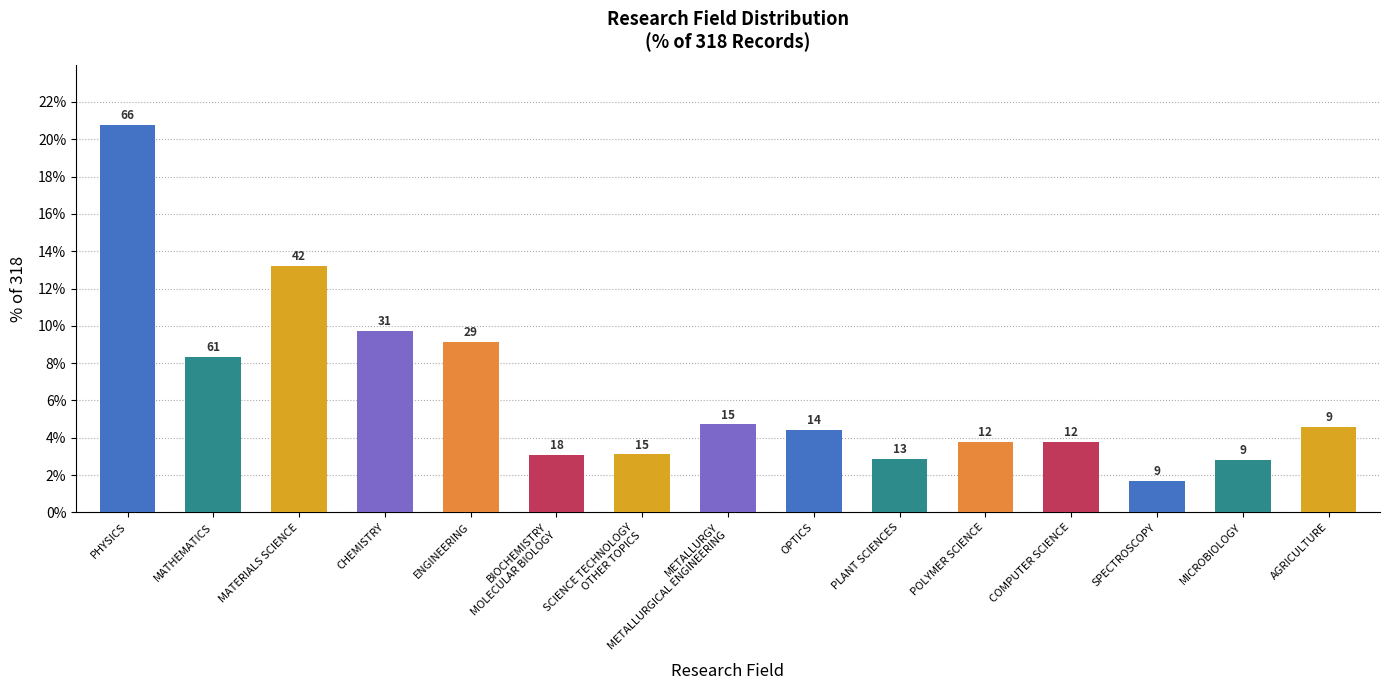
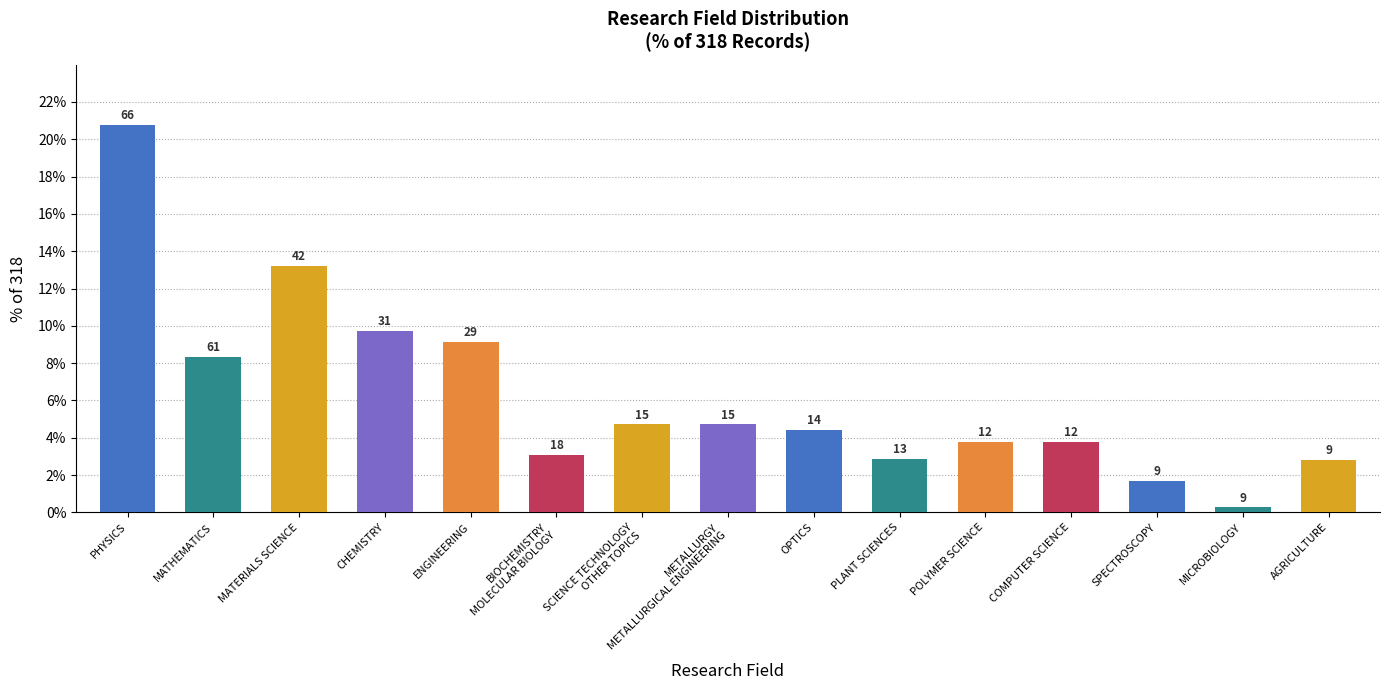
  {
-   "SCIENCE TECHNOLOGY OTHER TOPICS": "3.1%",
-   "MICROBIOLOGY": "2.8%",
-   "AGRICULTURE": "4.6%"
+   "SCIENCE TECHNOLOGY OTHER TOPICS": "4.7%",
+   "MICROBIOLOGY": "0.3%",
+   "AGRICULTURE": "2.8%"
  }
